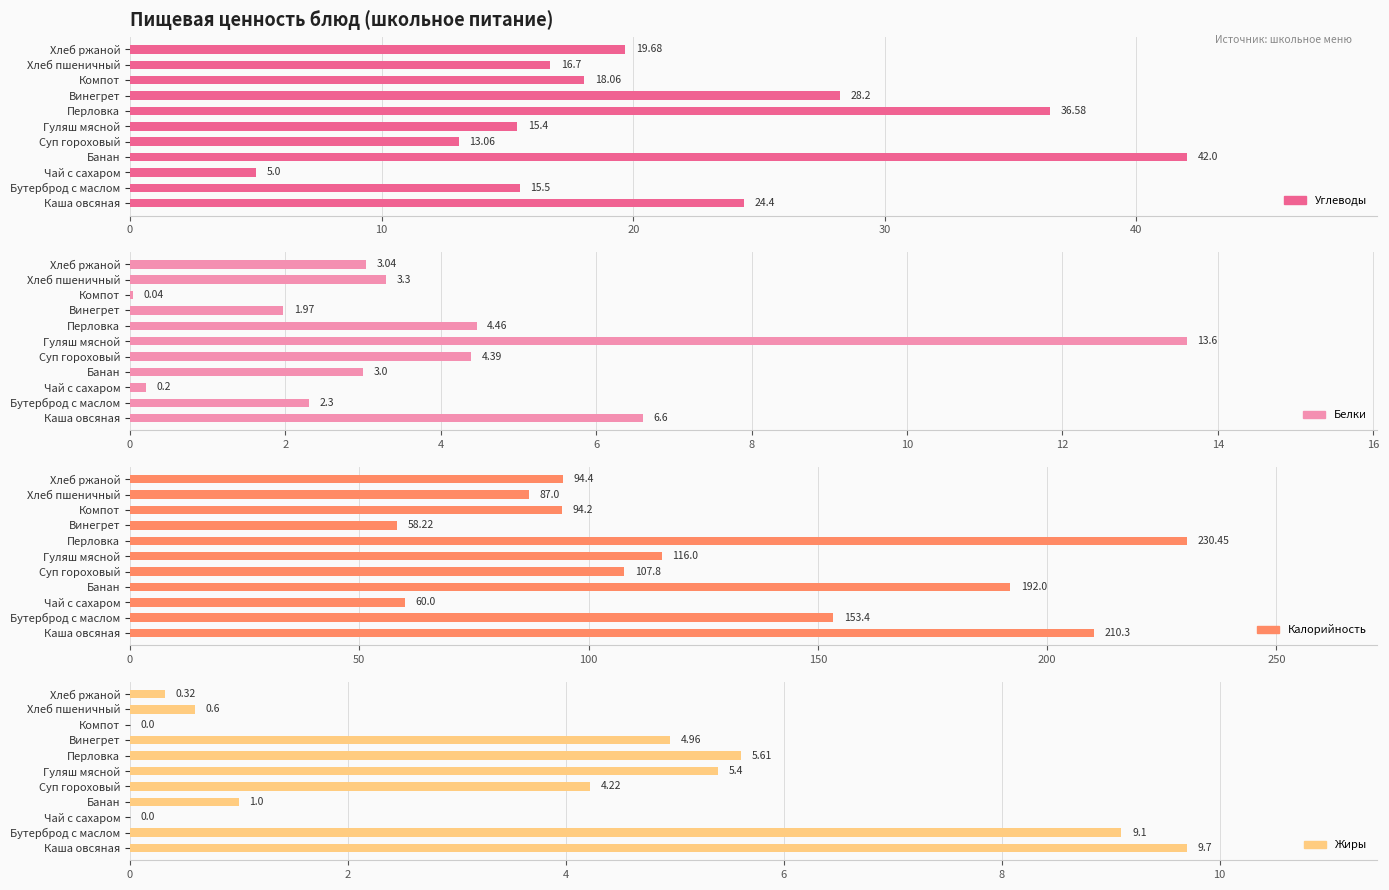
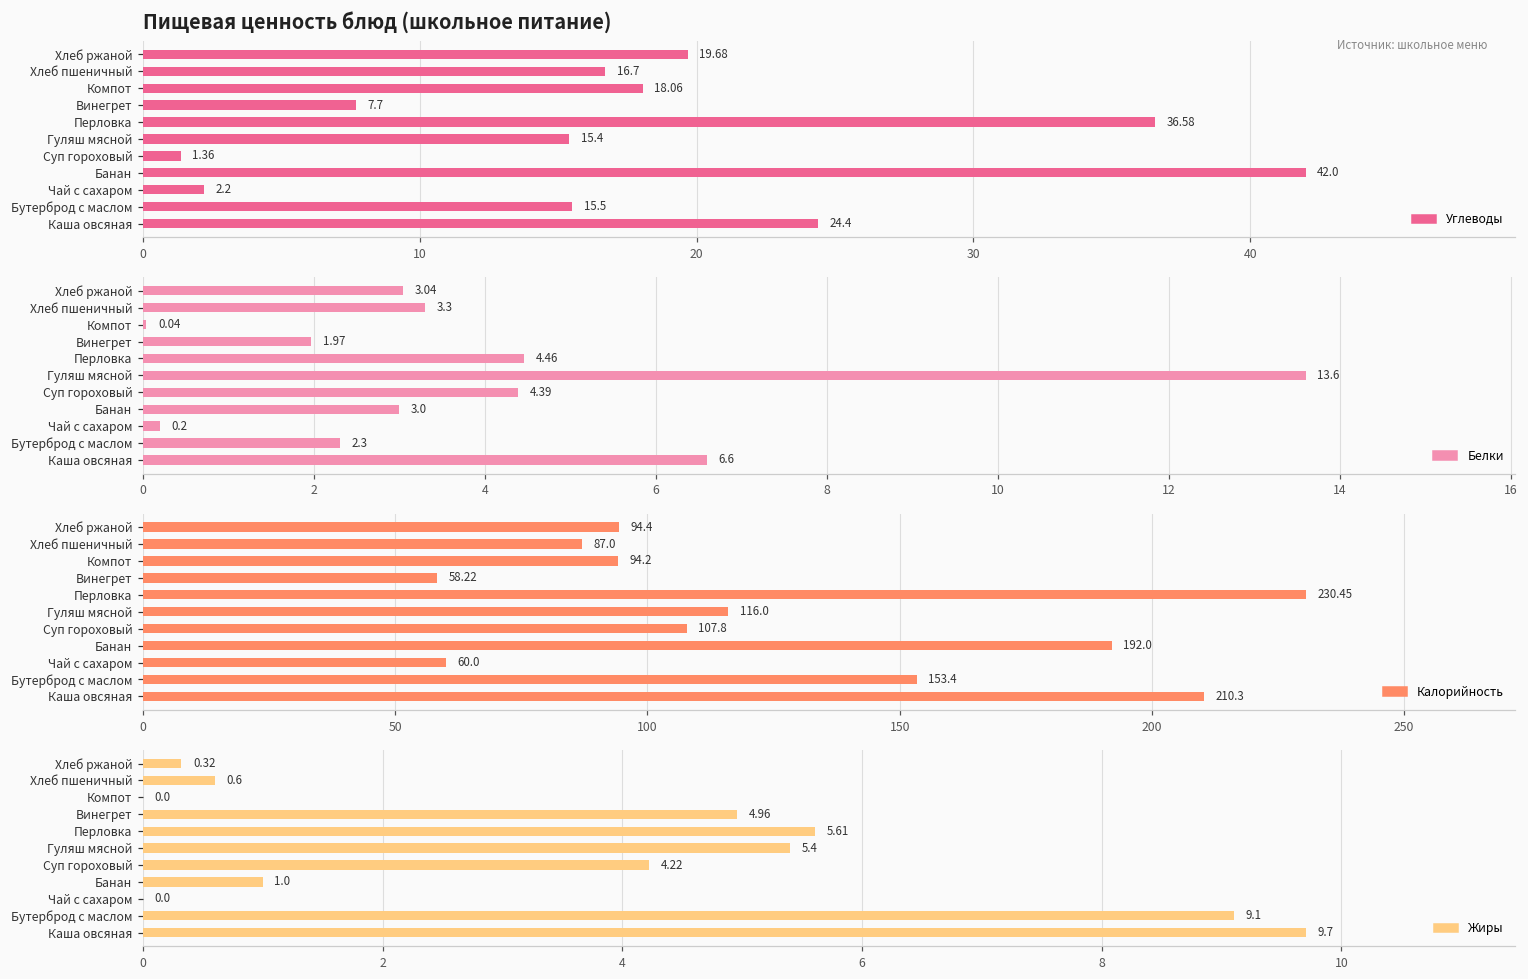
  {
    "Пищевая ценность блюд (школьное питание)": {
      "Хлеб ржаной": 19.68,
      "Хлеб пшеничный": 16.7,
      "Компот": 18.06,
-     "Винегрет": 28.2,
+     "Винегрет": 7.7,
      "Перловка": 36.58,
      "Гуляш мясной": 15.4,
-     "Суп гороховый": 13.06,
+     "Суп гороховый": 1.36,
      "Банан": 42.0,
-     "Чай с сахаром": 5.0,
+     "Чай с сахаром": 2.2,
      "Бутерброд с маслом": 15.5,
      "Каша овсяная": 24.4
    }
  }
